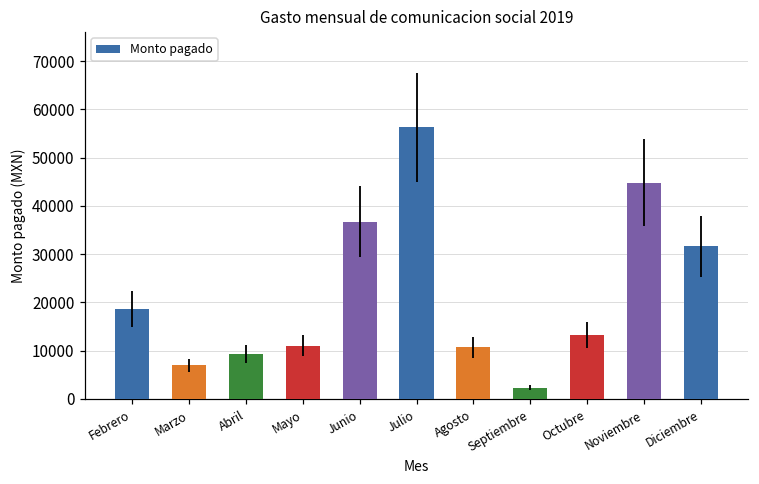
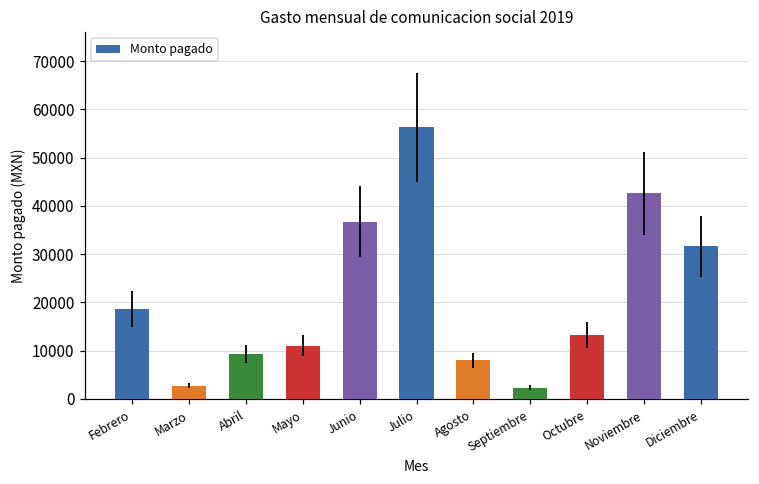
  {
    "Febrero": 19000,
-   "Marzo": 7000,
+   "Marzo": 3000,
    "Abril": 9000,
    "Mayo": 11000,
    "Junio": 37000,
    "Julio": 56000,
-   "Agosto": 11000,
+   "Agosto": 8000,
    "Septiembre": 2000,
    "Octubre": 13000,
-   "Noviembre": 45000,
+   "Noviembre": 43000,
    "Diciembre": 32000
  }
